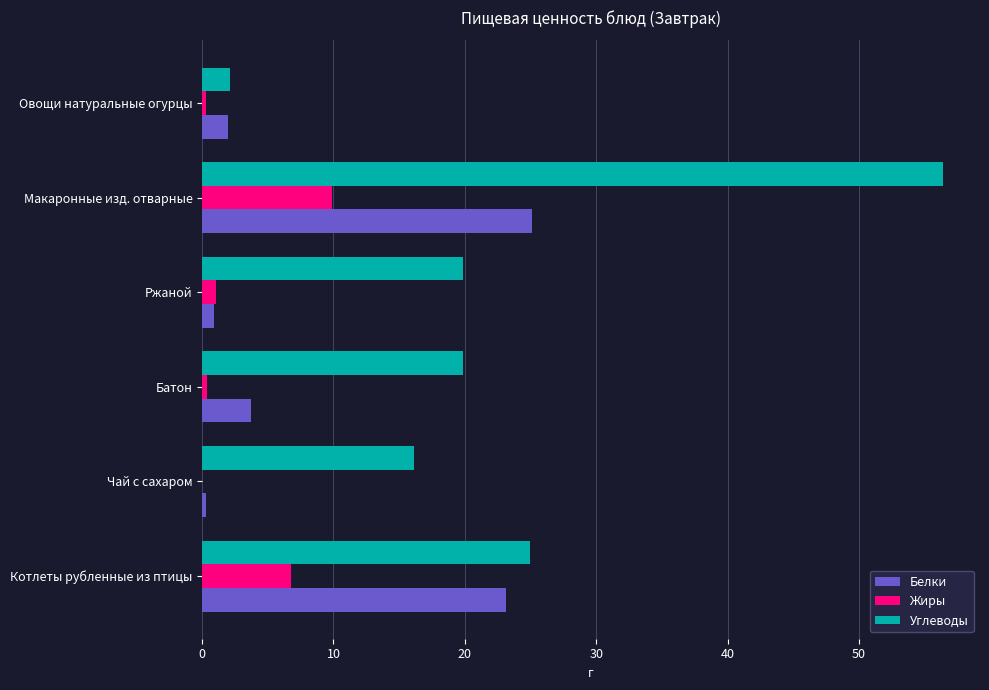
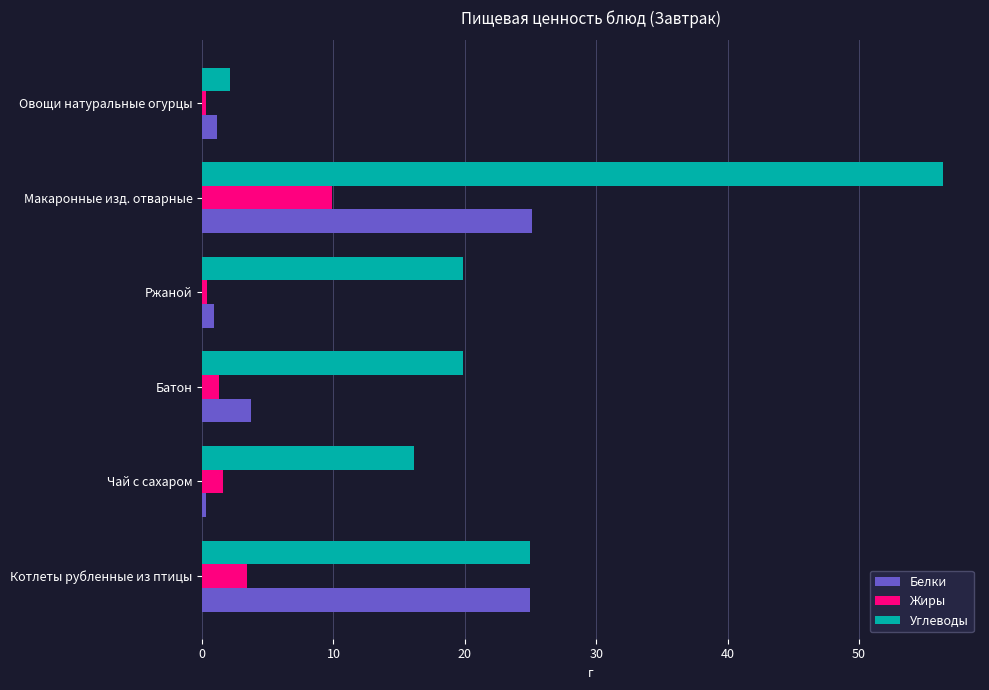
  {
    "Белки": {
-     "Овощи натуральные огурцы": 2.0,
+     "Овощи натуральные огурцы": 1.1,
      "Макаронные изд. отварные": 25.1,
      "Ржаной": 0.9,
      "Батон": 3.7,
      "Чай с сахаром": 0.3,
-     "Котлеты рубленные из птицы": 23.1
+     "Котлеты рубленные из птицы": 25.0
    },
    "Жиры": {
      "Овощи натуральные огурцы": 0.3,
      "Макаронные изд. отварные": 9.9,
-     "Ржаной": 1.1,
-     "Батон": 0.4,
-     "Чай с сахаром": 0.0,
-     "Котлеты рубленные из птицы": 6.8
+     "Ржаной": 0.4,
+     "Батон": 1.3,
+     "Чай с сахаром": 1.6,
+     "Котлеты рубленные из птицы": 3.4
    },
    "Углеводы": {
      "Овощи натуральные огурцы": 2.1,
      "Макаронные изд. отварные": 56.4,
      "Ржаной": 19.9,
      "Батон": 19.9,
      "Чай с сахаром": 16.1,
      "Котлеты рубленные из птицы": 25.0
    }
  }
